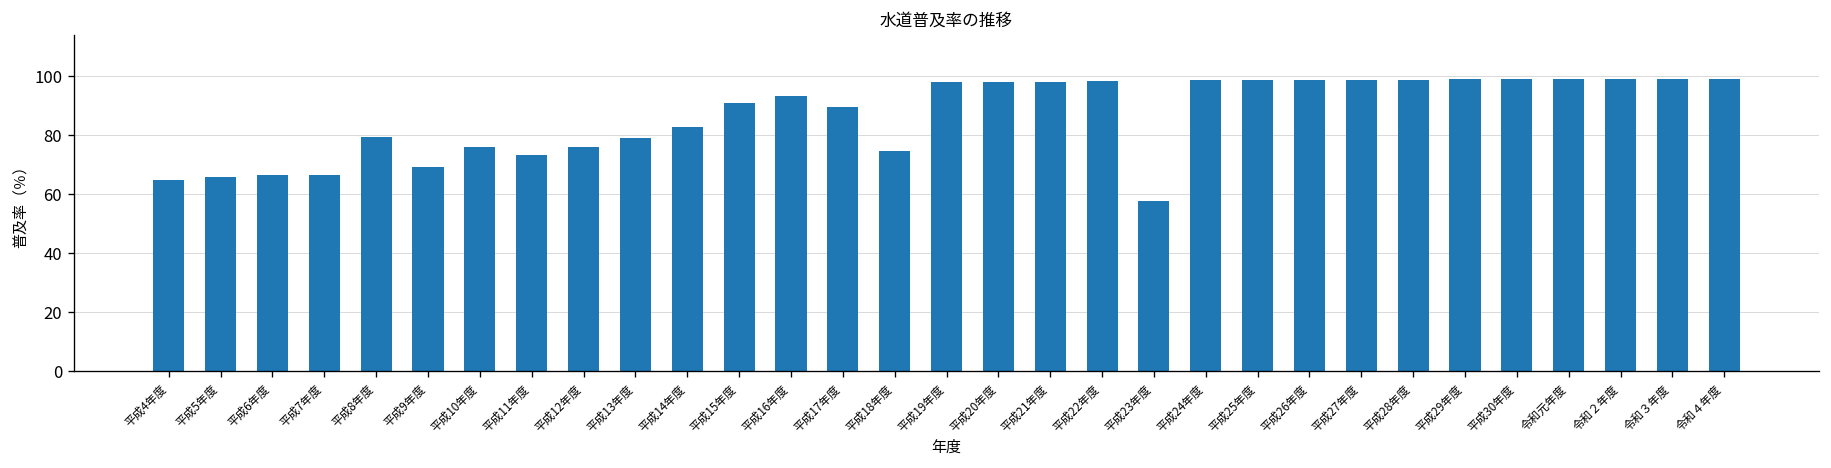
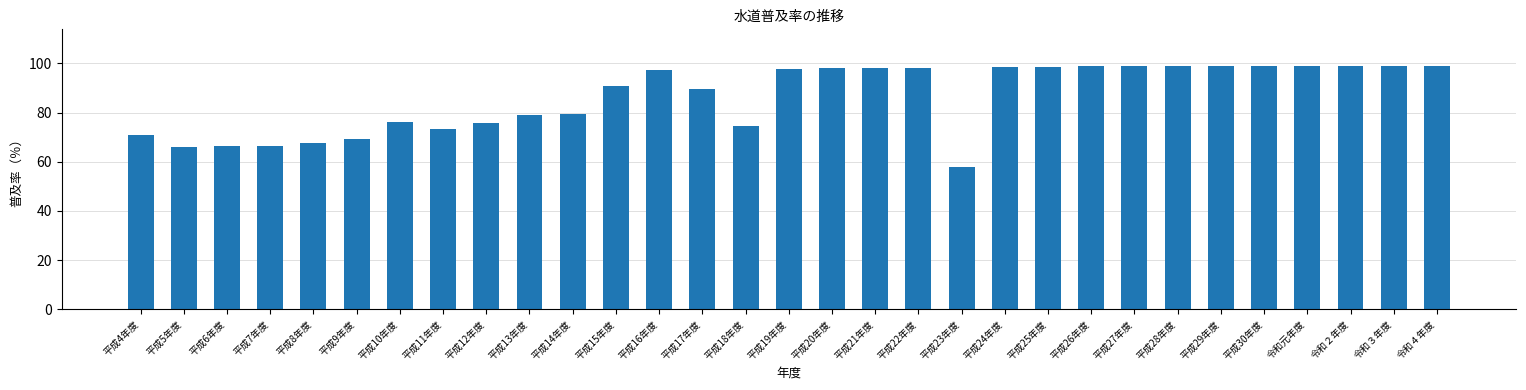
  {
-   "平成4年度": 65,
+   "平成4年度": 71,
    "平成5年度": 66,
    "平成6年度": 67,
    "平成7年度": 67,
-   "平成8年度": 79,
+   "平成8年度": 68,
    "平成9年度": 69,
    "平成10年度": 76,
    "平成11年度": 73,
    "平成12年度": 76,
    "平成13年度": 79,
-   "平成14年度": 83,
+   "平成14年度": 79,
    "平成15年度": 91,
-   "平成16年度": 93,
+   "平成16年度": 97,
    "平成17年度": 89,
    "平成18年度": 75,
    "平成19年度": 98,
    "平成20年度": 98,
    "平成21年度": 98,
    "平成22年度": 98,
    "平成23年度": 58,
    "平成24年度": 99,
    "平成25年度": 99,
    "平成26年度": 99,
    "平成27年度": 99,
    "平成28年度": 99,
    "平成29年度": 99,
    "平成30年度": 99,
    "令和元年度": 99,
    "令和２年度": 99,
    "令和３年度": 99,
    "令和４年度": 99
  }
